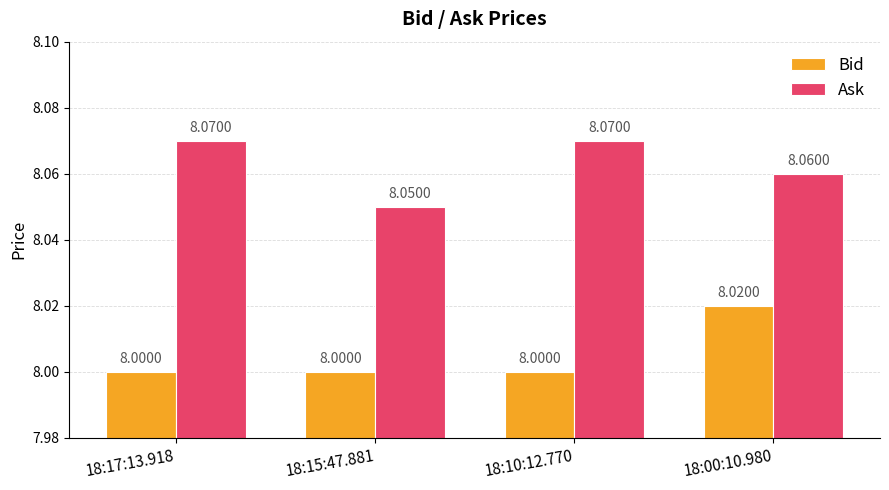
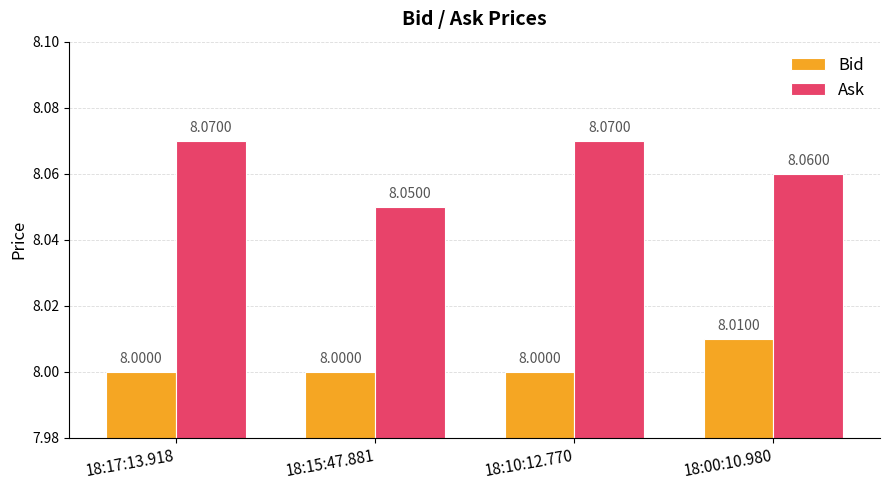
  {
    "Bid": {
      "18:17:13.918": 8.0000,
      "18:15:47.881": 8.0000,
      "18:10:12.770": 8.0000,
-     "18:00:10.980": 8.0200
+     "18:00:10.980": 8.0100
    },
    "Ask": {
      "18:17:13.918": 8.0700,
      "18:15:47.881": 8.0500,
      "18:10:12.770": 8.0700,
      "18:00:10.980": 8.0600
    }
  }
